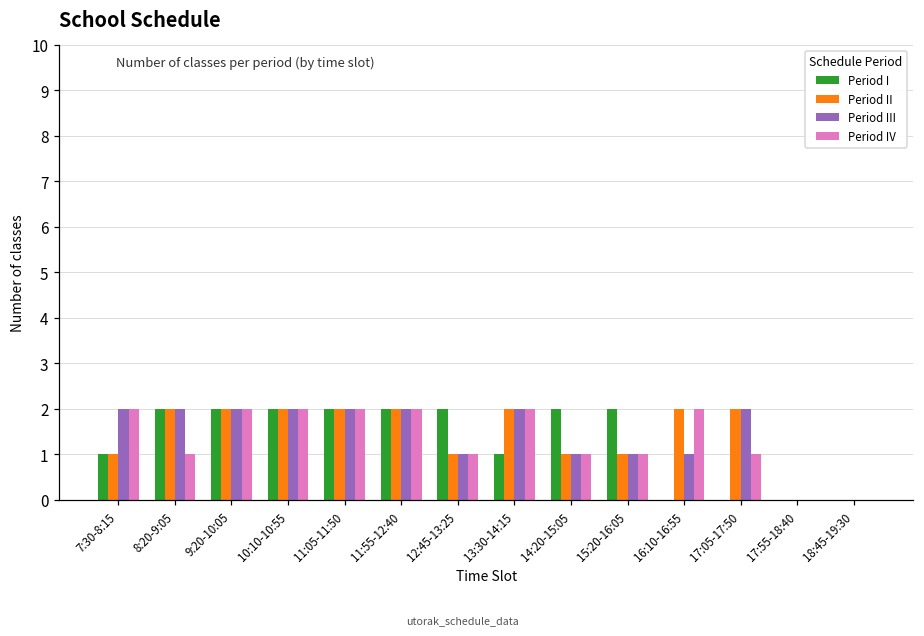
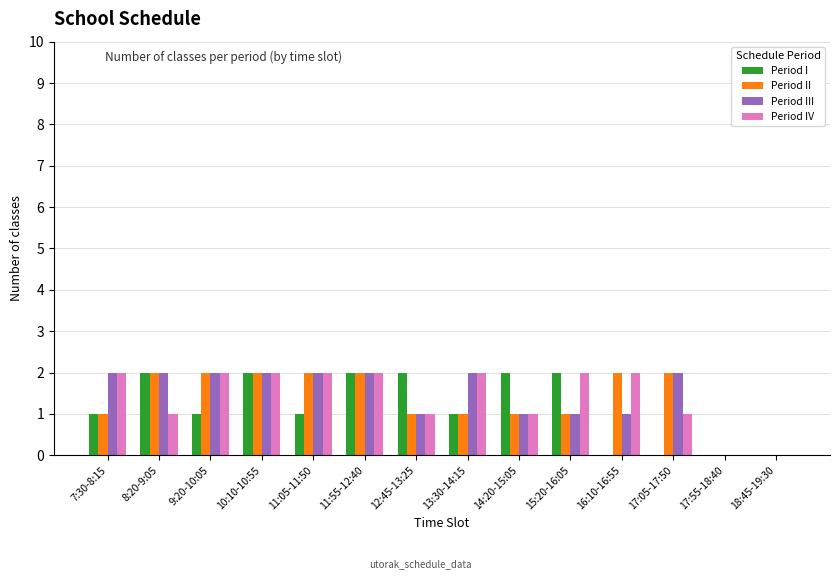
  {
    "Period I": {
      "7:30-8:15": 1,
      "8:20-9:05": 2,
-     "9:20-10:05": 2,
+     "9:20-10:05": 1,
      "10:10-10:55": 2,
-     "11:05-11:50": 2,
+     "11:05-11:50": 1,
      "11:55-12:40": 2,
      "12:45-13:25": 2,
      "13:30-14:15": 1,
      "14:20-15:05": 2,
      "15:20-16:05": 2,
      "16:10-16:55": 0,
      "17:05-17:50": 0,
      "17:55-18:40": 0,
      "18:45-19:30": 0
    },
    "Period II": {
      "7:30-8:15": 1,
      "8:20-9:05": 2,
      "9:20-10:05": 2,
      "10:10-10:55": 2,
      "11:05-11:50": 2,
      "11:55-12:40": 2,
      "12:45-13:25": 1,
-     "13:30-14:15": 2,
+     "13:30-14:15": 1,
      "14:20-15:05": 1,
      "15:20-16:05": 1,
      "16:10-16:55": 2,
      "17:05-17:50": 2,
      "17:55-18:40": 0,
      "18:45-19:30": 0
    },
    "Period III": {
      "7:30-8:15": 2,
      "8:20-9:05": 2,
      "9:20-10:05": 2,
      "10:10-10:55": 2,
      "11:05-11:50": 2,
      "11:55-12:40": 2,
      "12:45-13:25": 1,
      "13:30-14:15": 2,
      "14:20-15:05": 1,
      "15:20-16:05": 1,
      "16:10-16:55": 1,
      "17:05-17:50": 2,
      "17:55-18:40": 0,
      "18:45-19:30": 0
    },
    "Period IV": {
      "7:30-8:15": 2,
      "8:20-9:05": 1,
      "9:20-10:05": 2,
      "10:10-10:55": 2,
      "11:05-11:50": 2,
      "11:55-12:40": 2,
      "12:45-13:25": 1,
      "13:30-14:15": 2,
      "14:20-15:05": 1,
-     "15:20-16:05": 1,
+     "15:20-16:05": 2,
      "16:10-16:55": 2,
      "17:05-17:50": 1,
      "17:55-18:40": 0,
      "18:45-19:30": 0
    }
  }
